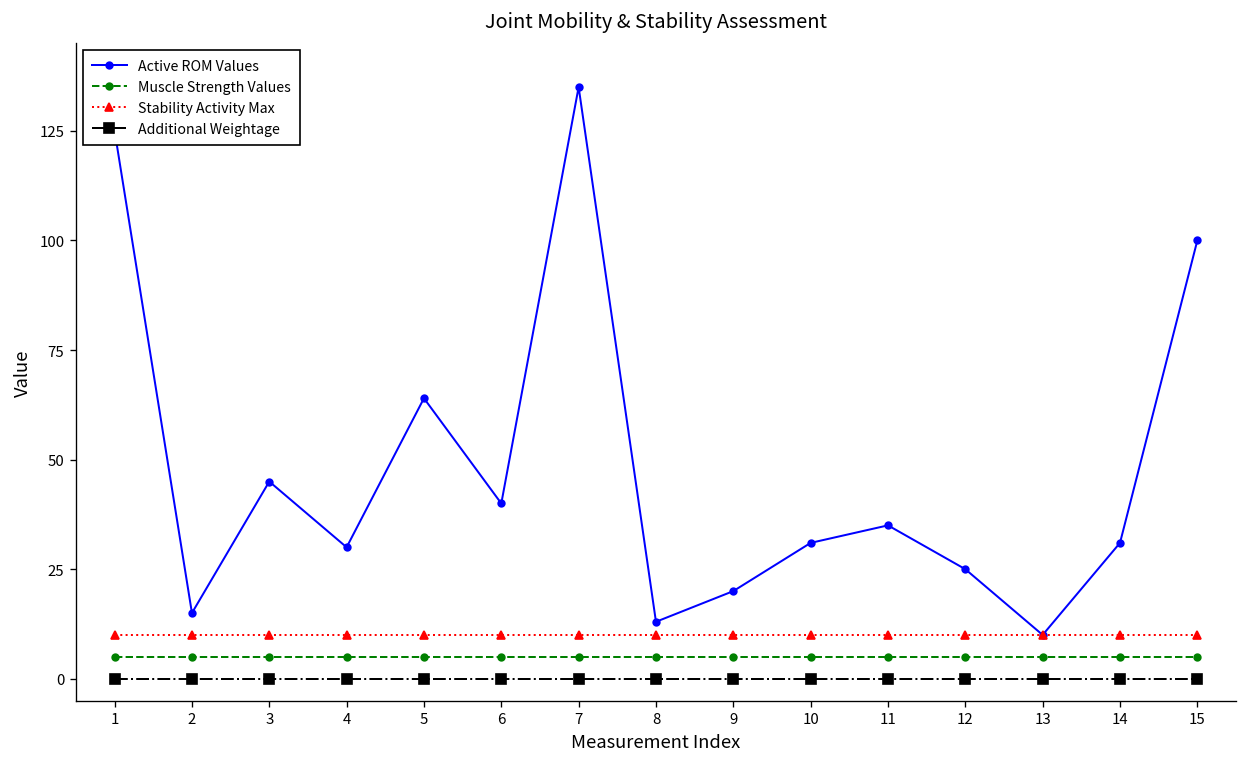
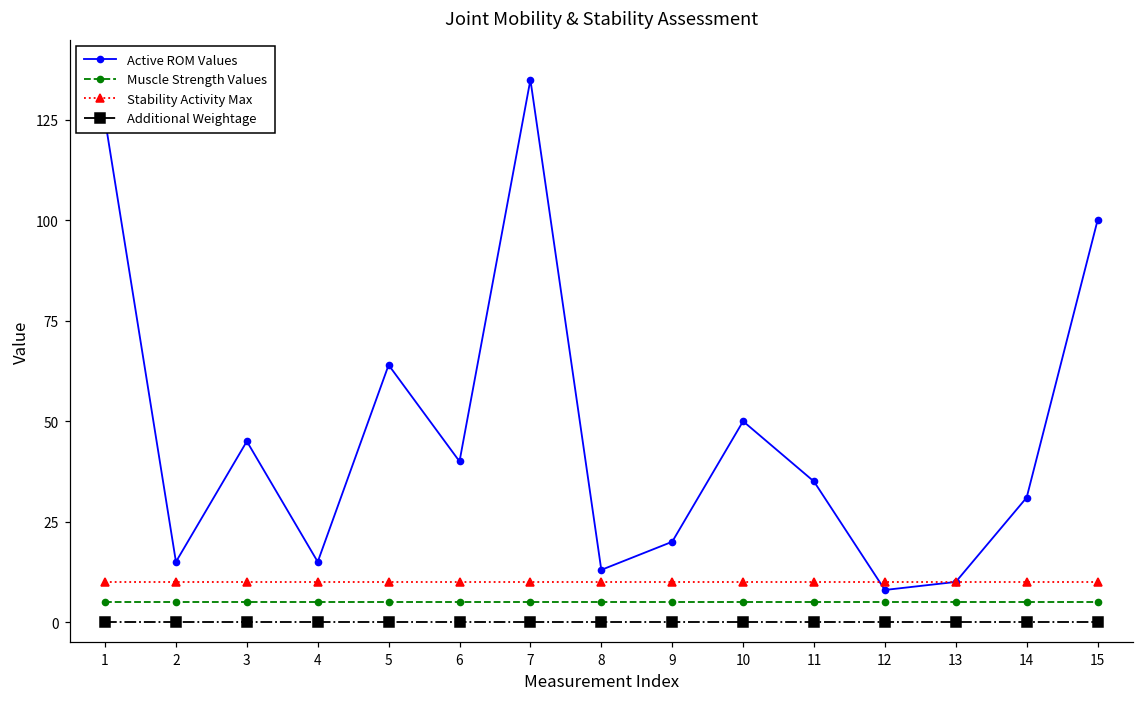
  {
    "Active ROM Values": {
      "2": 15,
      "3": 45,
-     "4": 30,
+     "4": 15,
      "5": 64,
      "6": 40,
      "7": 135,
      "8": 13,
      "9": 20,
-     "10": 31,
+     "10": 50,
      "11": 35,
-     "12": 25,
+     "12": 8,
      "14": 31,
      "15": 100
    },
    "Muscle Strength Values": {
      "1": 5,
      "2": 5,
      "3": 5,
      "4": 5,
      "5": 5,
      "6": 5,
      "7": 5,
      "8": 5,
      "9": 5,
      "10": 5,
      "11": 5,
      "12": 5,
      "13": 5,
      "14": 5,
      "15": 5
    },
    "Stability Activity Max": {
      "1": 10,
      "2": 10,
      "3": 10,
      "4": 10,
      "5": 10,
      "6": 10,
      "7": 10,
      "8": 10,
      "9": 10,
      "10": 10,
      "11": 10,
      "12": 10,
      "14": 10,
      "15": 10
    },
    "Additional Weightage": {
      "1": 0,
      "2": 0,
      "3": 0,
      "4": 0,
      "5": 0,
      "6": 0,
      "7": 0,
      "8": 0,
      "9": 0,
      "10": 0,
      "11": 0,
      "12": 0,
      "13": 0,
      "14": 0,
      "15": 0
    }
  }
